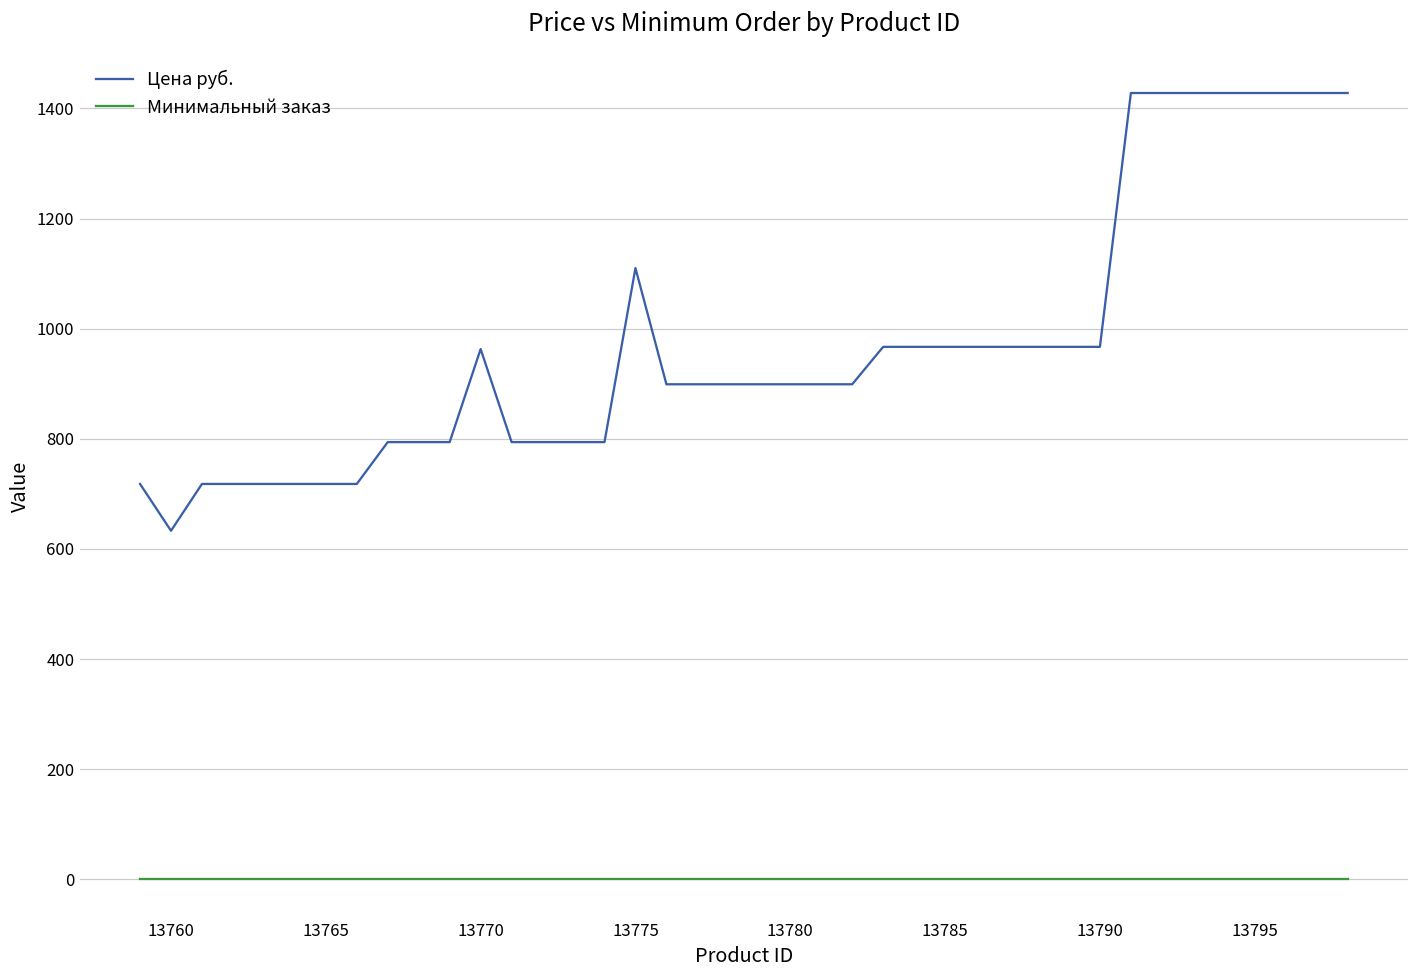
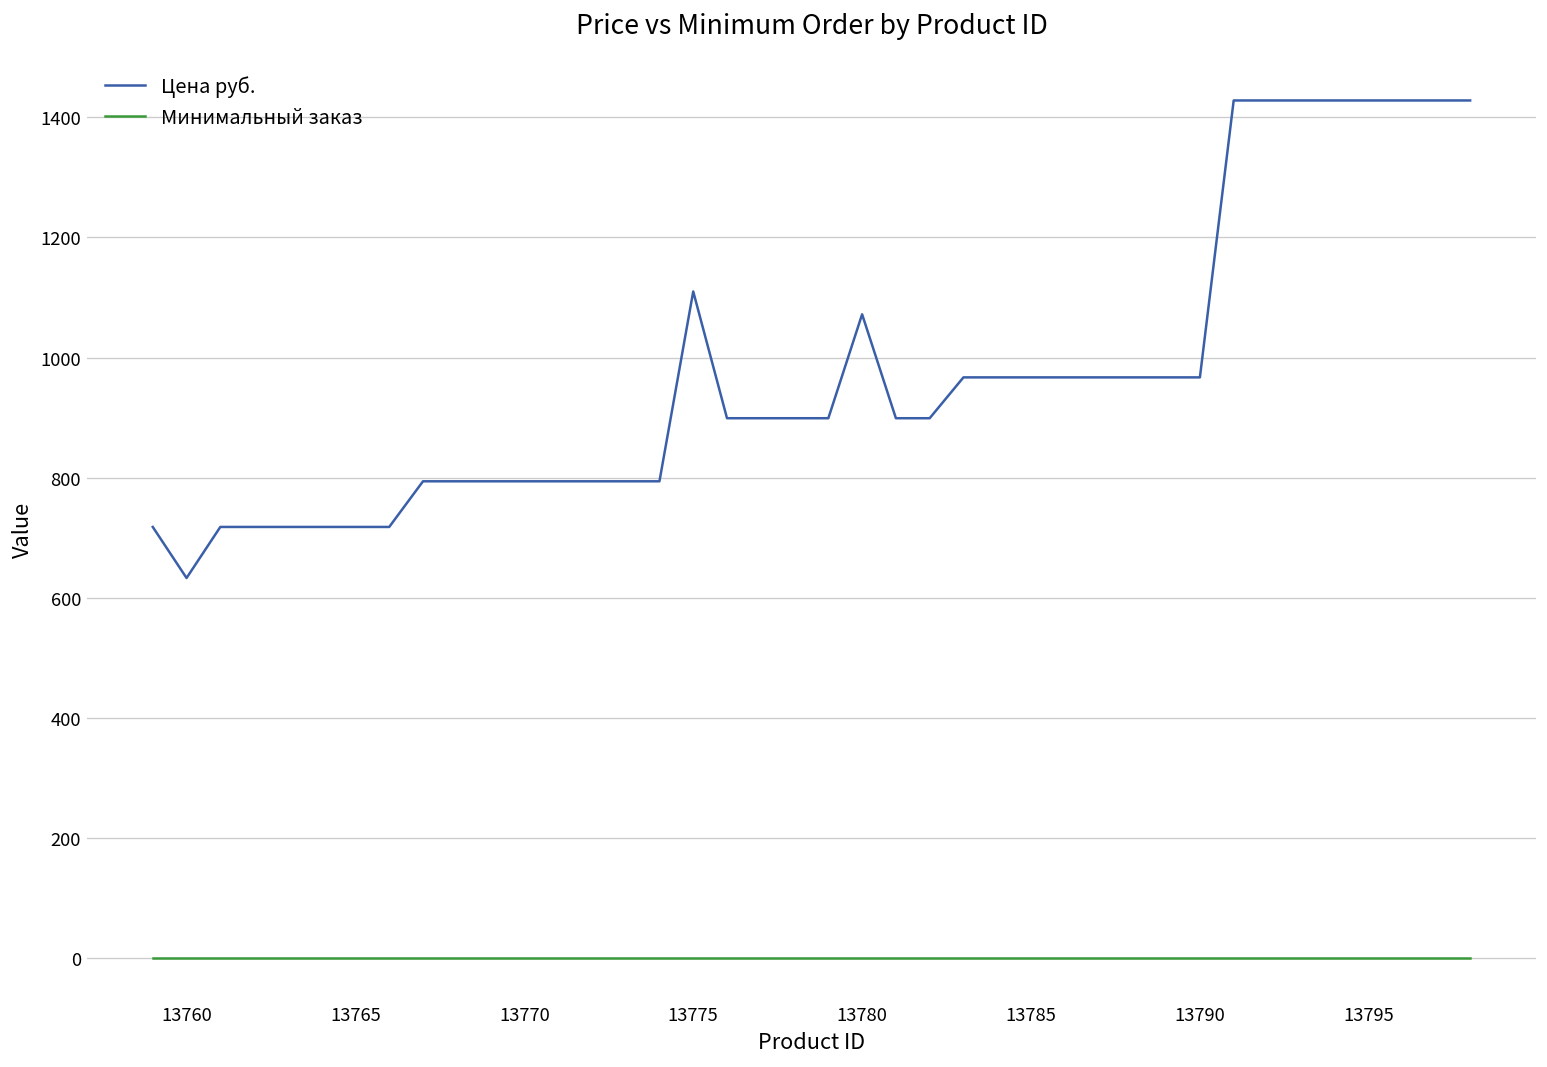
  {
    "Цена руб.": {
      "13760": 630,
      "13765": 720,
-     "13770": 960,
+     "13770": 790,
      "13775": 1110,
-     "13780": 900,
+     "13780": 1070,
      "13785": 970,
      "13790": 970,
      "13795": 1430
    },
    "Минимальный заказ": {
      "13760": 0,
      "13765": 0,
      "13770": 0,
      "13775": 0,
      "13780": 0,
      "13785": 0,
      "13790": 0,
      "13795": 0
    }
  }
